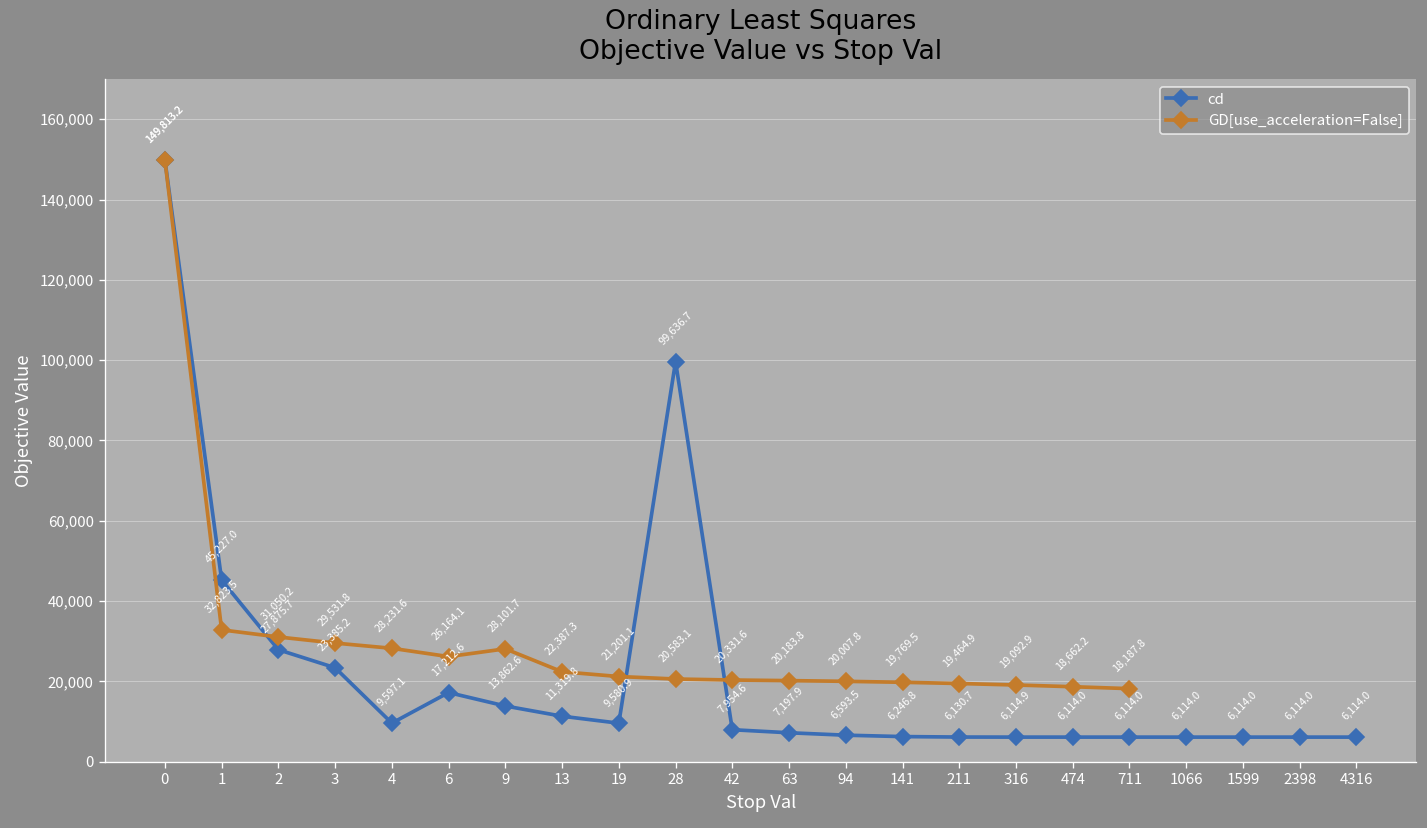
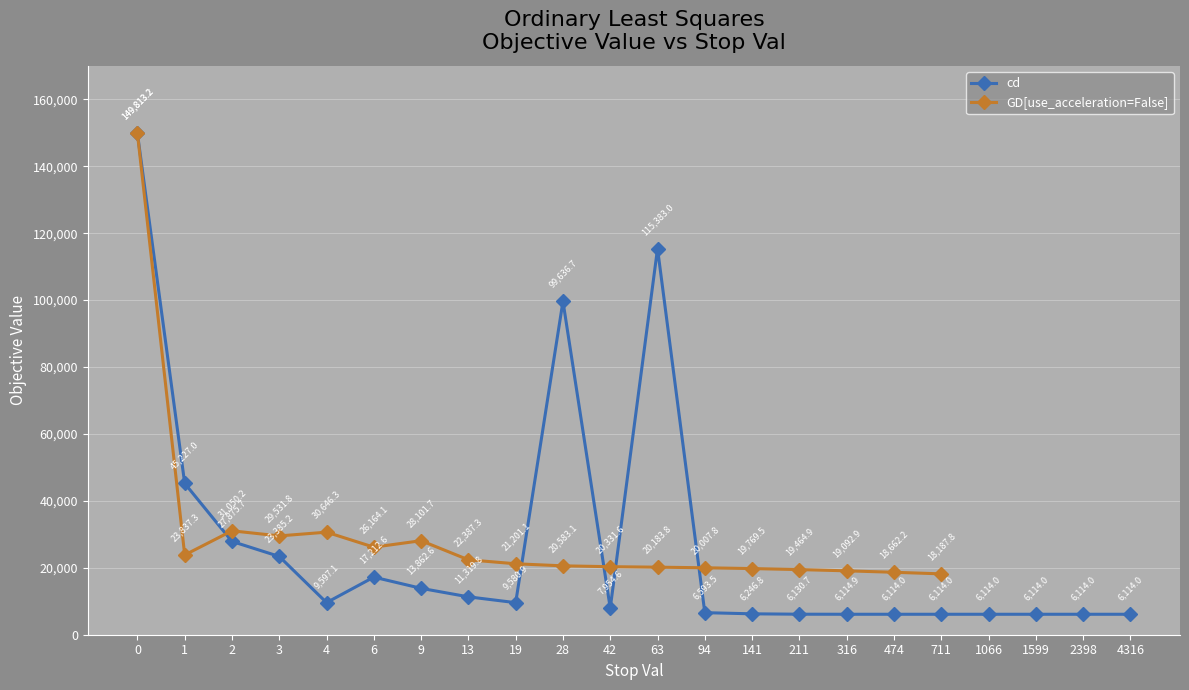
  {
    "cd": {
      "1": "45,227.0",
      "4": "9,597.1",
      "9": "13,862.6",
      "28": "99,636.7",
-     "63": "7,197.9",
+     "63": "115,383.0",
      "94": "6,593.5",
      "141": "6,246.8",
      "211": "6,130.7",
      "316": "6,114.9",
      "474": "6,114.0",
      "1066": "6,114.0",
      "1599": "6,114.0",
      "2398": "6,114.0",
      "4316": "6,114.0"
    },
    "GD[use_acceleration=False]": {
-     "1": "32,823.5",
-     "4": "28,231.6",
+     "1": "23,837.3",
+     "4": "30,646.3",
      "6": "26,164.1",
      "9": "28,101.7",
      "13": "22,387.3",
      "19": "21,201.1",
      "28": "20,583.1",
      "42": "20,331.6",
      "63": "20,183.8",
      "94": "20,007.8",
      "141": "19,769.5",
      "211": "19,464.9",
      "316": "19,092.9",
      "474": "18,662.2",
      "711": "18,187.8"
    }
  }
